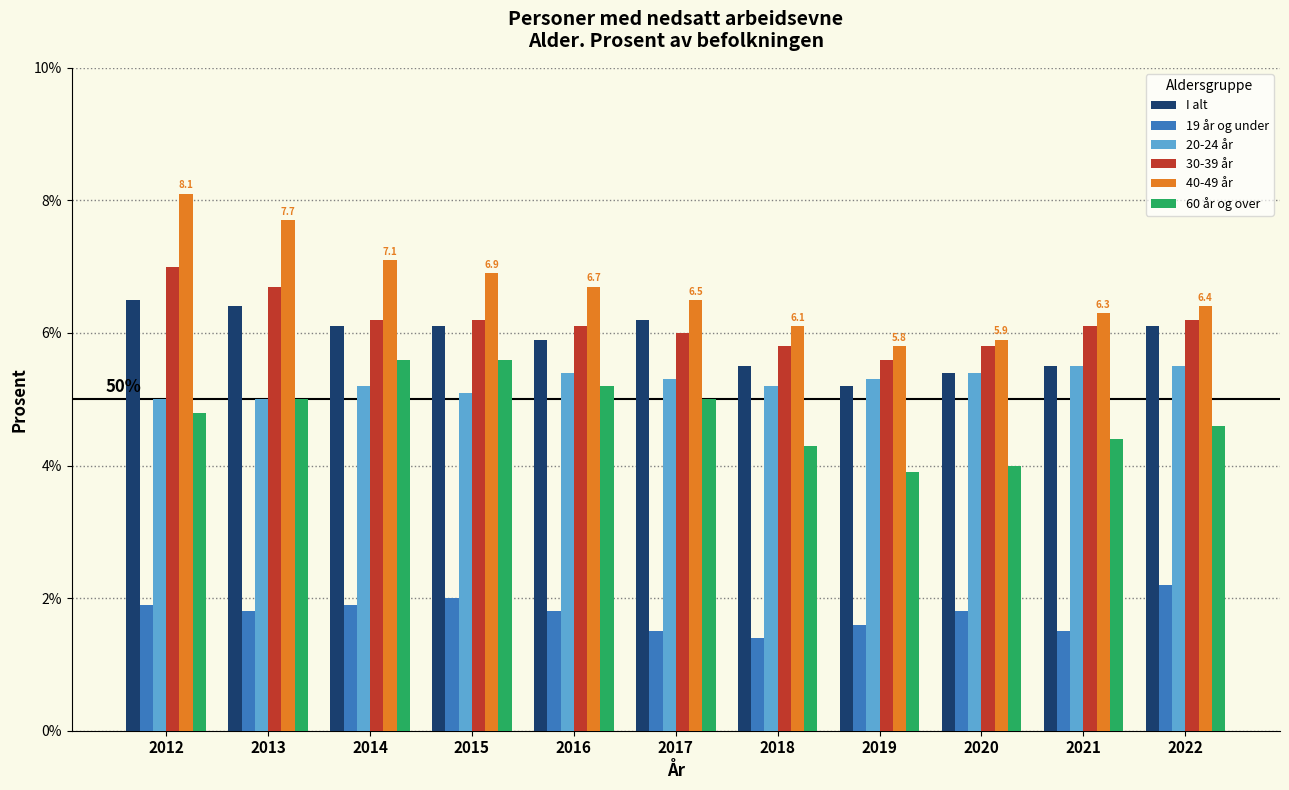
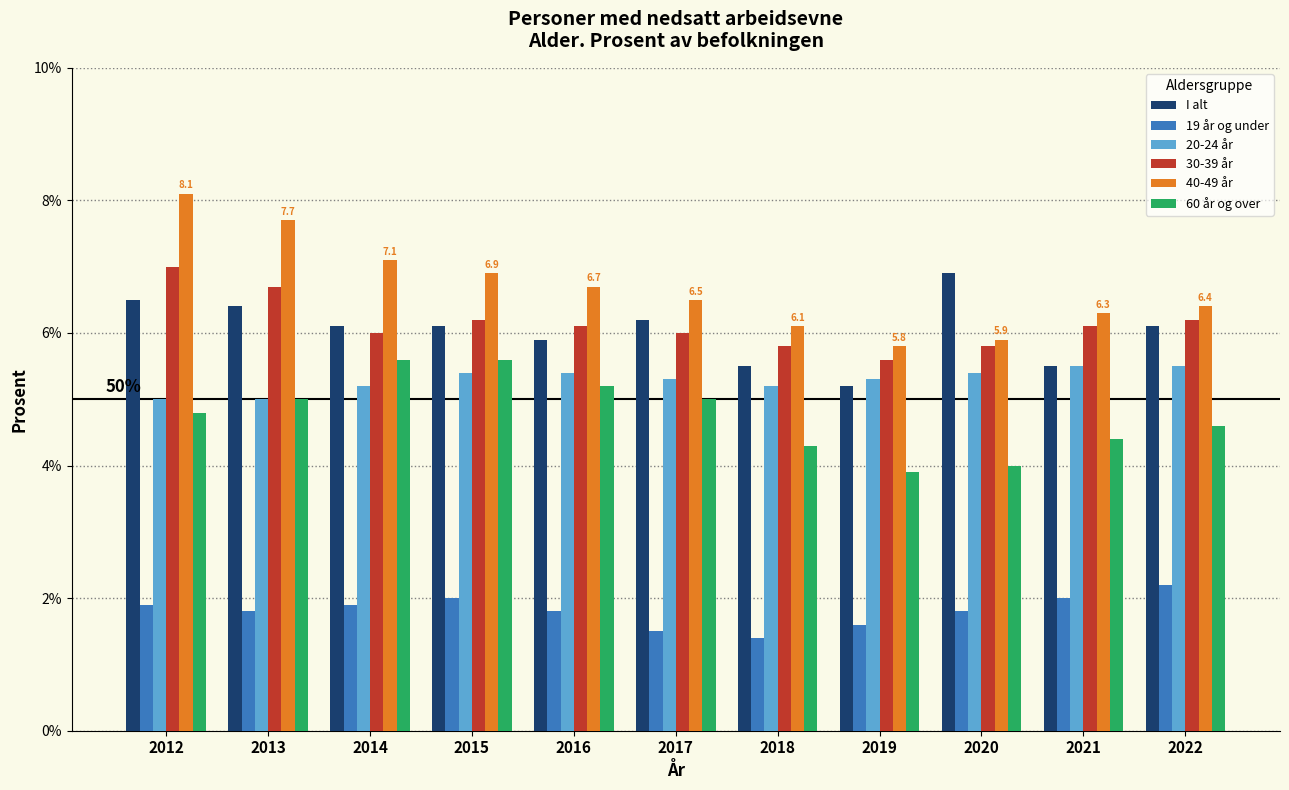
  {
    "I alt": {
      "2012": "6.5%",
      "2013": "6.4%",
      "2014": "6.1%",
      "2015": "6.1%",
      "2016": "5.9%",
      "2017": "6.2%",
      "2018": "5.5%",
      "2019": "5.2%",
-     "2020": "5.4%",
+     "2020": "6.9%",
      "2021": "5.5%",
      "2022": "6.1%"
    },
    "19 år og under": {
      "2012": "1.9%",
      "2013": "1.8%",
      "2014": "1.9%",
      "2015": "2.0%",
      "2016": "1.8%",
      "2017": "1.5%",
      "2018": "1.4%",
      "2019": "1.6%",
      "2020": "1.8%",
-     "2021": "1.5%",
+     "2021": "2.0%",
      "2022": "2.2%"
    },
    "20-24 år": {
      "2013": "5.0%",
      "2014": "5.2%",
-     "2015": "5.1%",
+     "2015": "5.4%",
      "2016": "5.4%",
      "2017": "5.3%",
      "2018": "5.2%",
      "2019": "5.3%",
      "2020": "5.4%",
      "2021": "5.5%",
      "2022": "5.5%"
    },
    "30-39 år": {
      "2012": "7.0%",
      "2013": "6.7%",
-     "2014": "6.2%",
+     "2014": "6.0%",
      "2015": "6.2%",
      "2016": "6.1%",
      "2017": "6.0%",
      "2018": "5.8%",
      "2019": "5.6%",
      "2020": "5.8%",
      "2021": "6.1%",
      "2022": "6.2%"
    },
    "40-49 år": {
      "2012": "8.1",
      "2013": "7.7",
      "2014": "7.1",
      "2015": "6.9",
      "2016": "6.7",
      "2017": "6.5",
      "2018": "6.1",
      "2019": "5.8",
      "2020": "5.9",
      "2021": "6.3",
      "2022": "6.4"
    },
    "60 år og over": {
      "2012": "4.8%",
      "2013": "5.0%",
      "2014": "5.6%",
      "2015": "5.6%",
      "2016": "5.2%",
      "2017": "5.0%",
      "2018": "4.3%",
      "2019": "3.9%",
      "2020": "4.0%",
      "2021": "4.4%",
      "2022": "4.6%"
    }
  }
